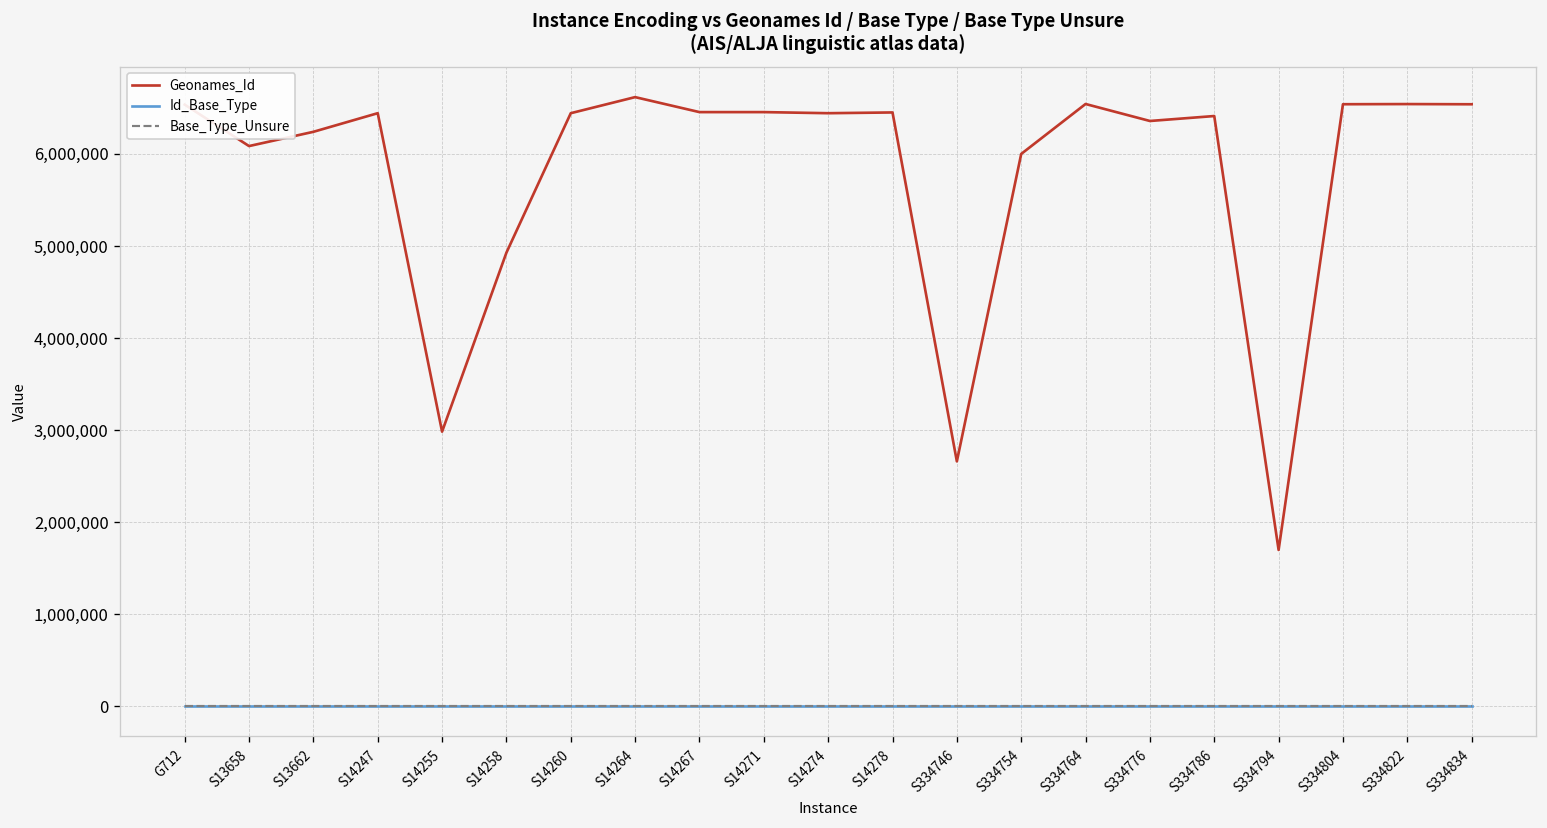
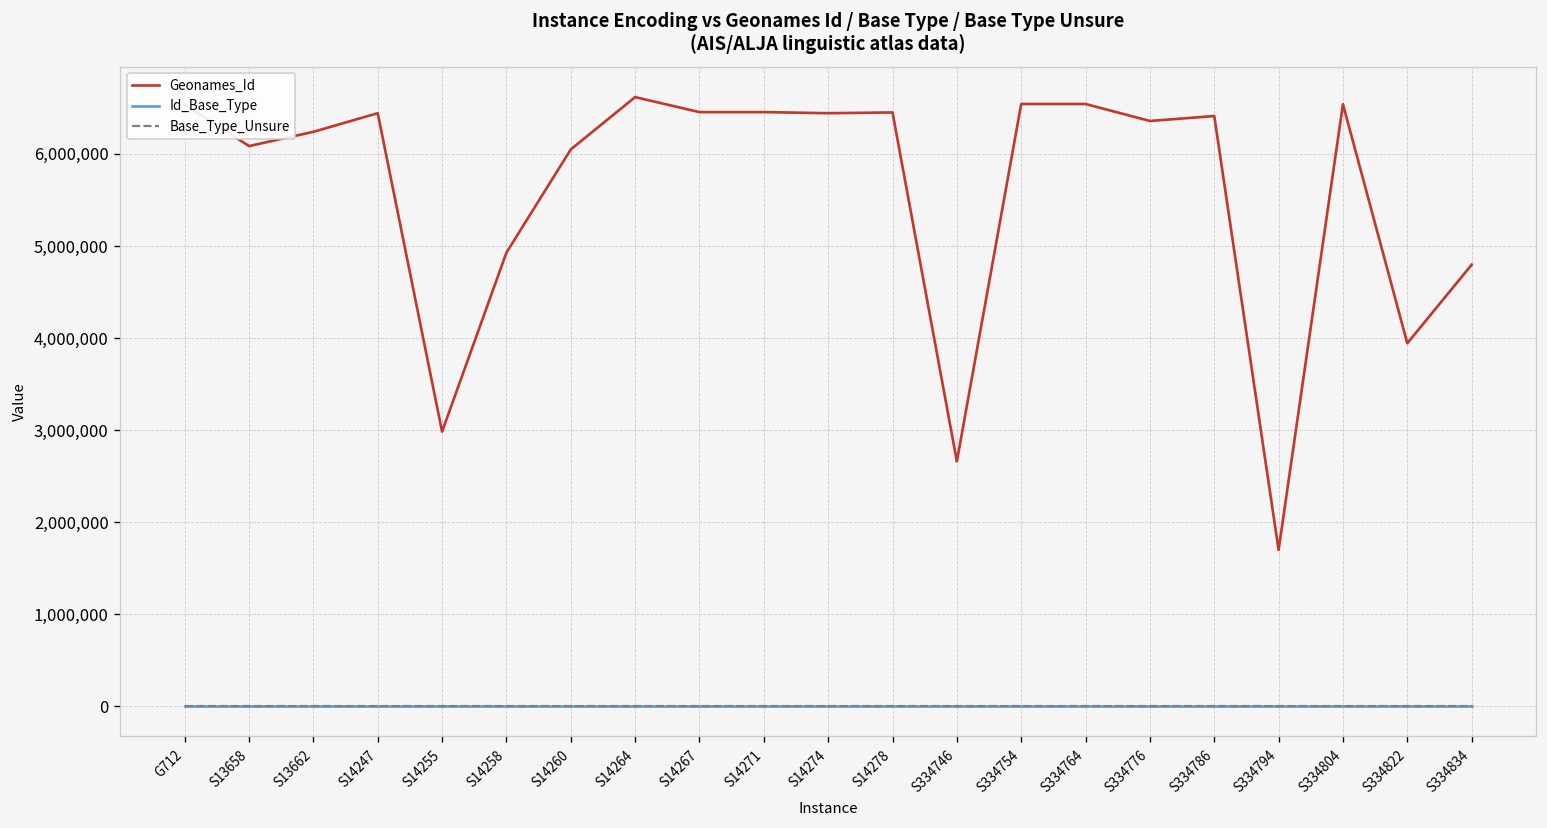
  {
    "Geonames_Id": {
      "S13658": "6,100,000",
      "S13662": "6,200,000",
      "S14247": "6,400,000",
      "S14255": "3,000,000",
      "S14258": "4,900,000",
-     "S14260": "6,400,000",
+     "S14260": "6,000,000",
      "S14264": "6,600,000",
      "S14267": "6,500,000",
      "S14271": "6,500,000",
      "S14274": "6,400,000",
      "S14278": "6,500,000",
      "S334746": "2,700,000",
-     "S334754": "6,000,000",
+     "S334754": "6,500,000",
      "S334764": "6,500,000",
      "S334776": "6,400,000",
      "S334786": "6,400,000",
      "S334794": "1,700,000",
      "S334804": "6,500,000",
-     "S334822": "6,500,000",
-     "S334834": "6,500,000"
+     "S334822": "3,900,000",
+     "S334834": "4,800,000"
    },
    "Base_Type_Unsure": {
      "G712": "0",
      "S13658": "0",
      "S13662": "0",
      "S14247": "0",
      "S14255": "0",
      "S14258": "0",
      "S14260": "0",
      "S14264": "0",
      "S14267": "0",
      "S14271": "0",
      "S14274": "0",
      "S14278": "0",
      "S334746": "0",
      "S334754": "0",
      "S334764": "0",
      "S334776": "0",
      "S334786": "0",
      "S334794": "0",
      "S334804": "0",
      "S334822": "0",
      "S334834": "0"
    }
  }
